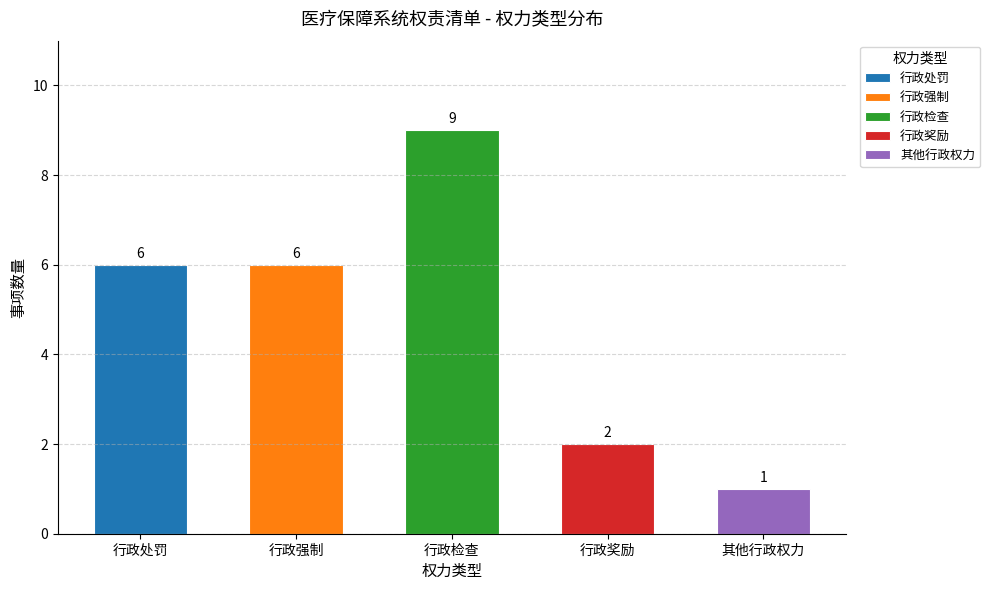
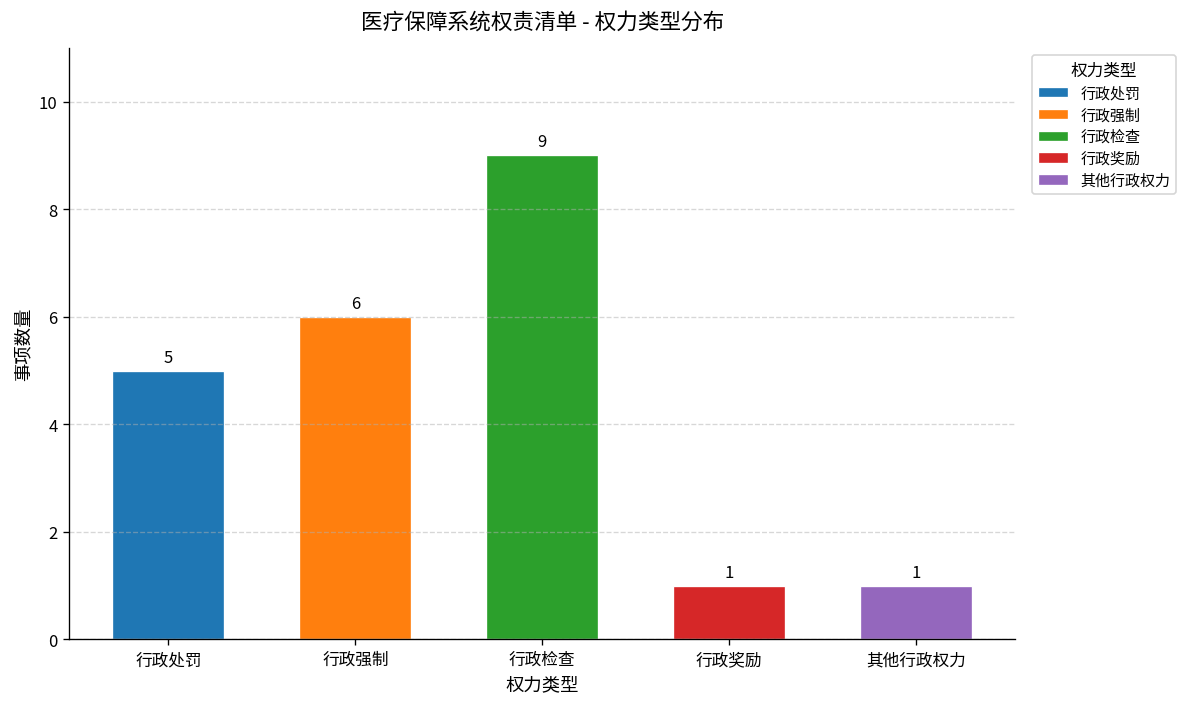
  {
-   "行政处罚": 6,
+   "行政处罚": 5,
    "行政强制": 6,
    "行政检查": 9,
-   "行政奖励": 2,
+   "行政奖励": 1,
    "其他行政权力": 1
  }
